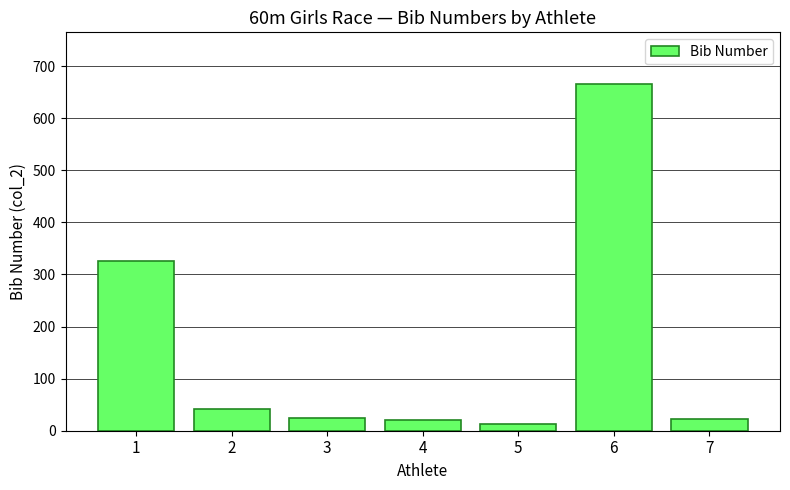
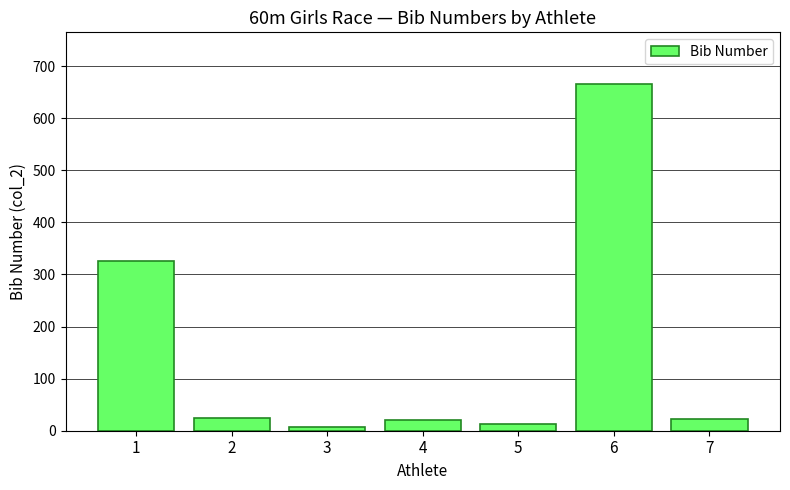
  {
    "1": 330,
-   "2": 40,
-   "3": 30,
+   "2": 30,
+   "3": 10,
    "4": 20,
    "5": 10,
    "6": 670,
    "7": 20
  }
